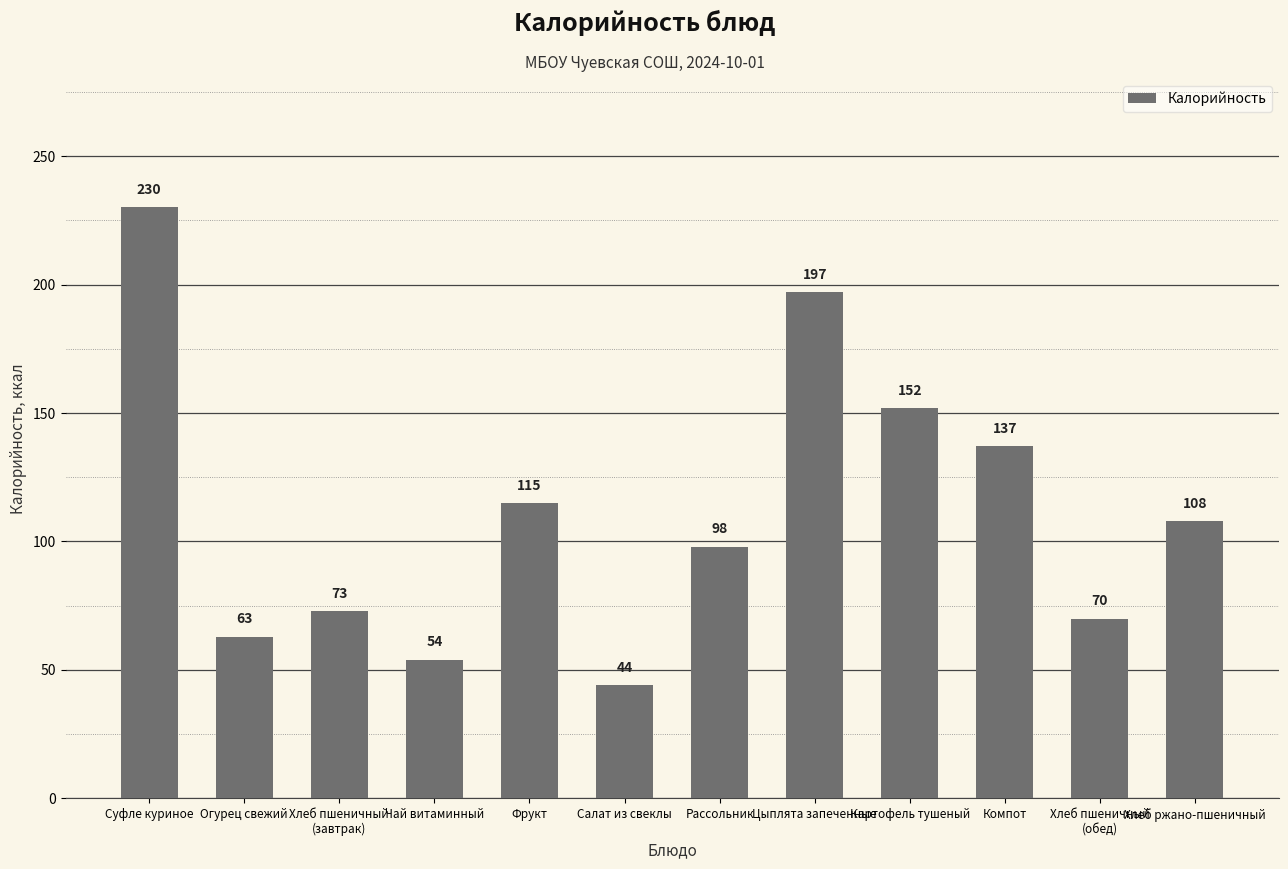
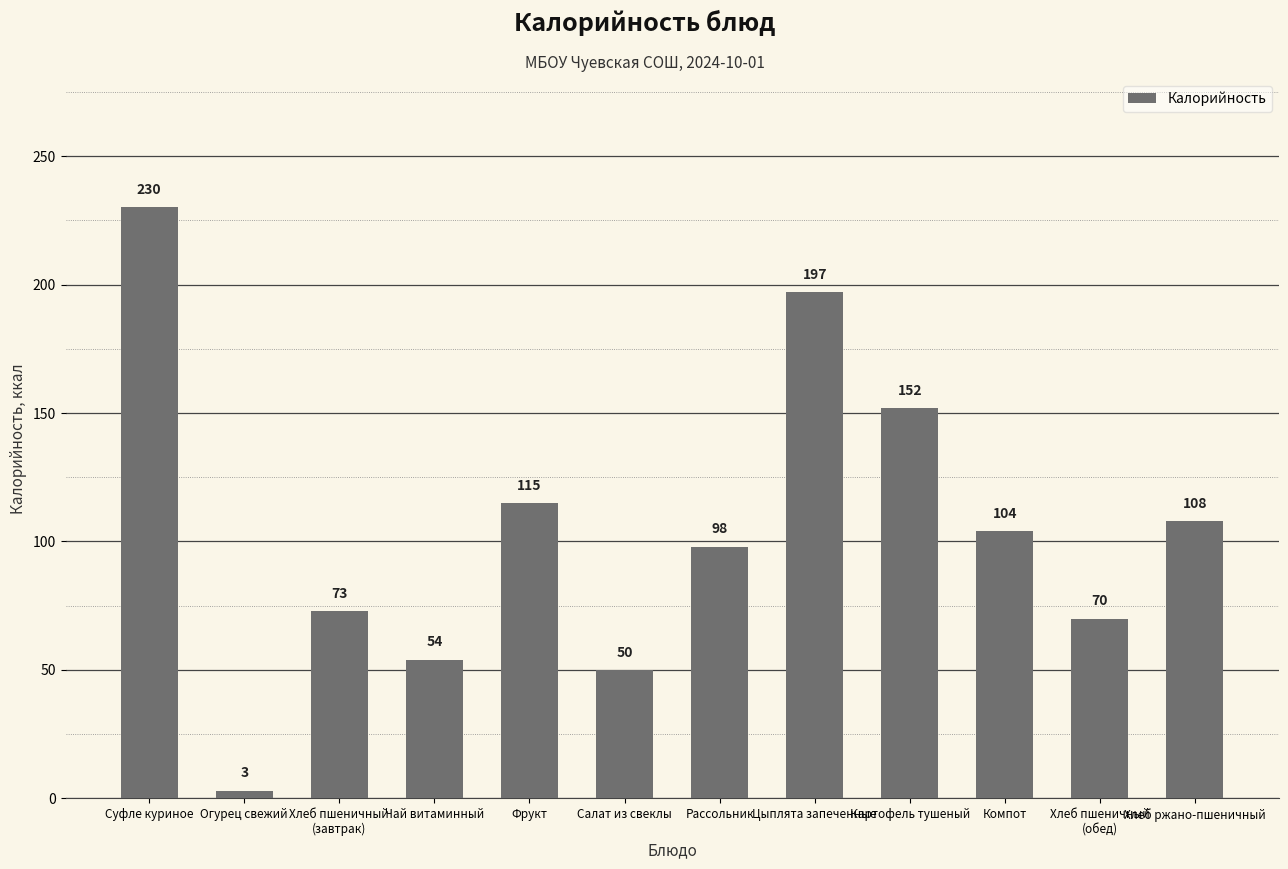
  {
    "Суфле куриное": 230,
-   "Огурец свежий": 63,
+   "Огурец свежий": 3,
    "Хлеб пшеничный (завтрак)": 73,
    "Чай витаминный": 54,
    "Фрукт": 115,
-   "Салат из свеклы": 44,
+   "Салат из свеклы": 50,
    "Рассольник": 98,
-   "Компот": 137,
+   "Компот": 104,
    "Хлеб пшеничный (обед)": 70
  }
